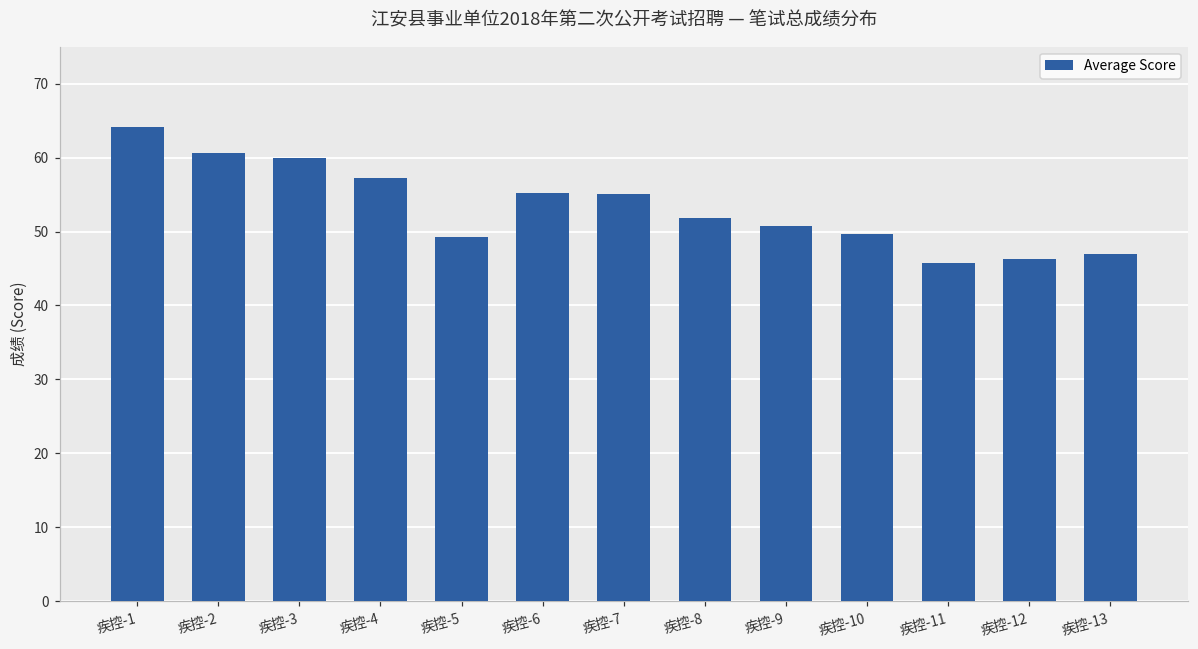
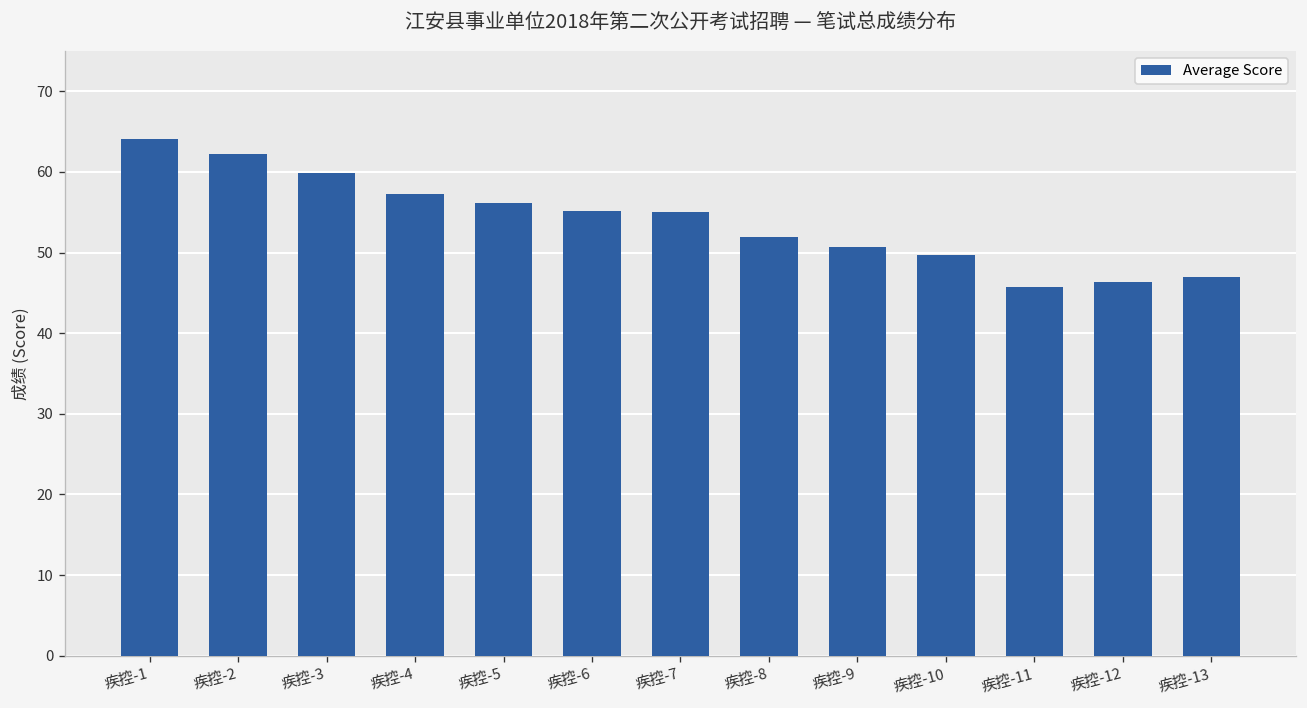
  {
    "疾控-1": 64,
-   "疾控-2": 61,
+   "疾控-2": 62,
    "疾控-3": 60,
    "疾控-4": 57,
-   "疾控-5": 49,
+   "疾控-5": 56,
    "疾控-6": 55,
    "疾控-7": 55,
    "疾控-8": 52,
    "疾控-9": 51,
    "疾控-10": 50,
    "疾控-11": 46,
    "疾控-12": 46,
    "疾控-13": 47
  }
